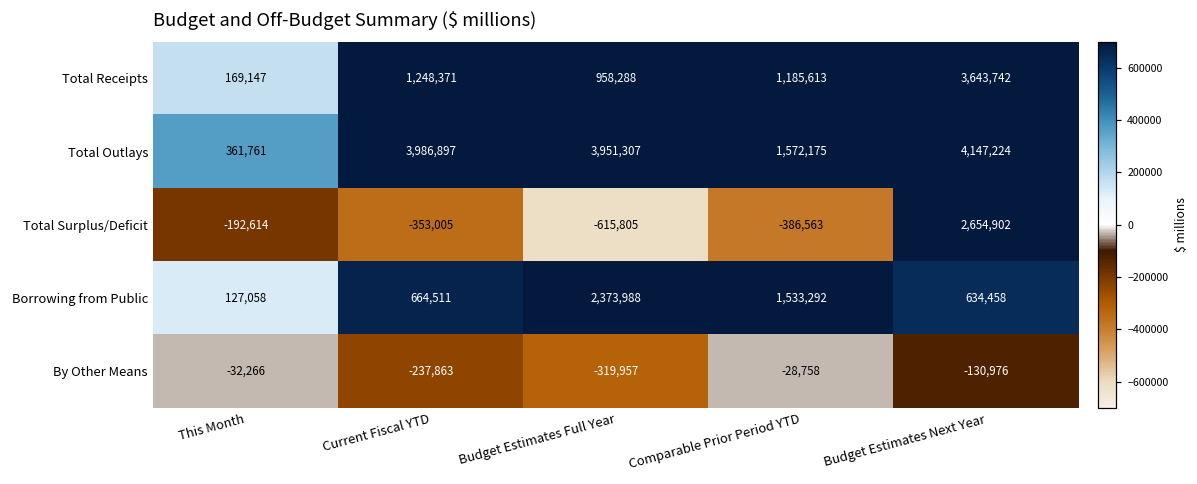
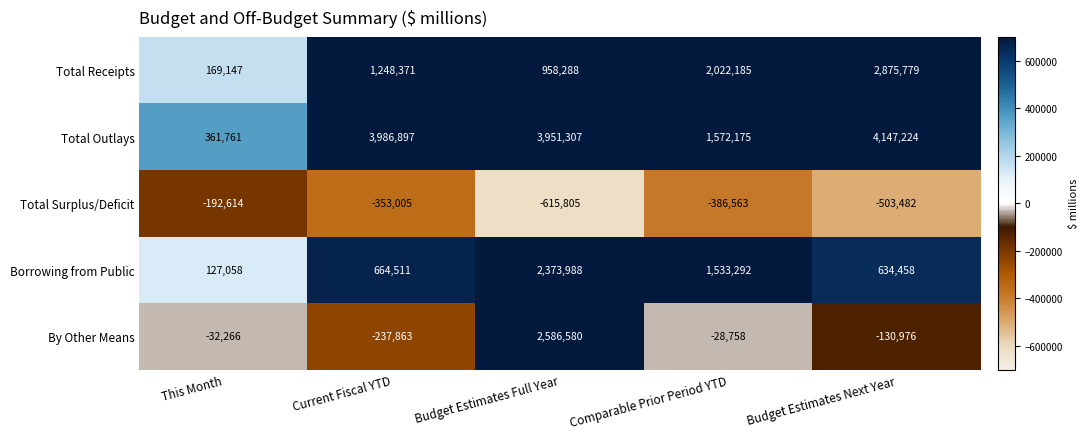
  {
    "Total Receipts": {
      "This Month": "169,147",
      "Current Fiscal YTD": "1,248,371",
      "Budget Estimates Full Year": "958,288",
-     "Comparable Prior Period YTD": "1,185,613",
-     "Budget Estimates Next Year": "3,643,742"
+     "Comparable Prior Period YTD": "2,022,185",
+     "Budget Estimates Next Year": "2,875,779"
    },
    "Total Outlays": {
      "This Month": "361,761",
      "Current Fiscal YTD": "3,986,897",
      "Budget Estimates Full Year": "3,951,307",
      "Comparable Prior Period YTD": "1,572,175",
      "Budget Estimates Next Year": "4,147,224"
    },
    "Total Surplus/Deficit": {
      "This Month": "-192,614",
      "Current Fiscal YTD": "-353,005",
      "Budget Estimates Full Year": "-615,805",
      "Comparable Prior Period YTD": "-386,563",
-     "Budget Estimates Next Year": "2,654,902"
+     "Budget Estimates Next Year": "-503,482"
    },
    "Borrowing from Public": {
      "This Month": "127,058",
      "Current Fiscal YTD": "664,511",
      "Budget Estimates Full Year": "2,373,988",
      "Comparable Prior Period YTD": "1,533,292",
      "Budget Estimates Next Year": "634,458"
    },
    "By Other Means": {
      "This Month": "-32,266",
      "Current Fiscal YTD": "-237,863",
-     "Budget Estimates Full Year": "-319,957",
+     "Budget Estimates Full Year": "2,586,580",
      "Comparable Prior Period YTD": "-28,758",
      "Budget Estimates Next Year": "-130,976"
    }
  }
